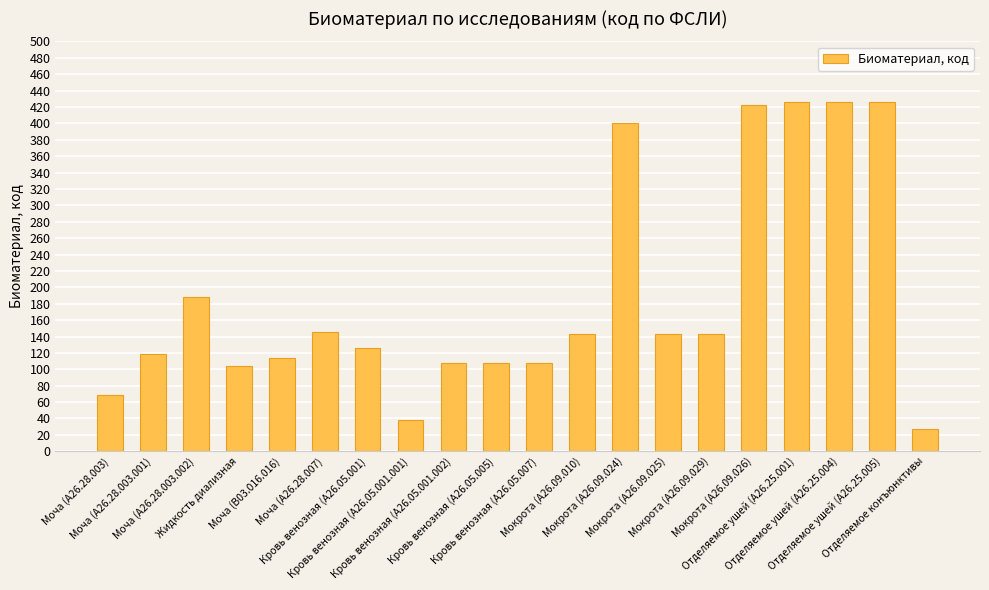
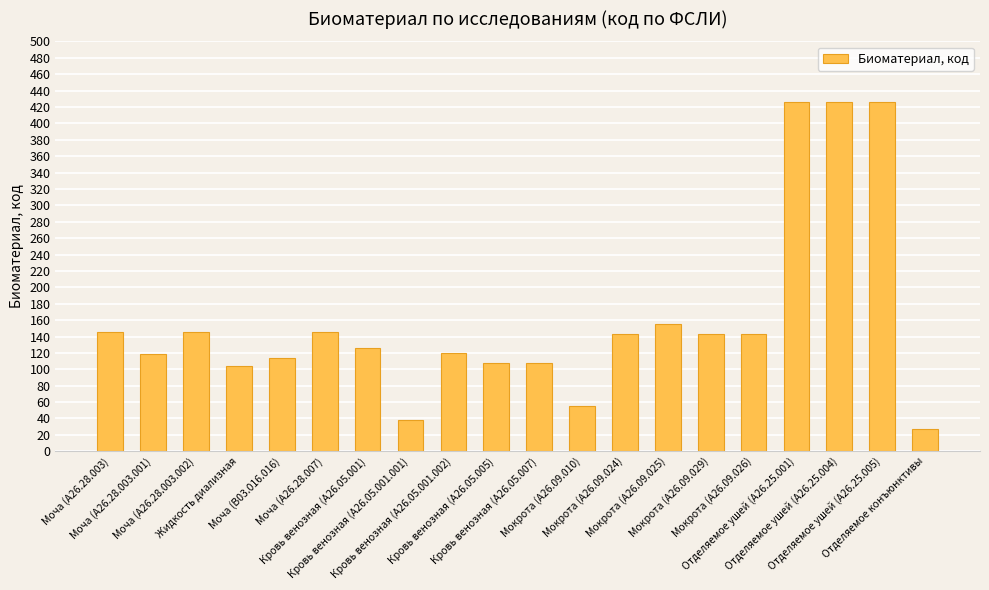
  {
-   "Моча (A26.28.003)": 70,
+   "Моча (A26.28.003)": 150,
    "Моча (A26.28.003.001)": 120,
-   "Моча (A26.28.003.002)": 190,
+   "Моча (A26.28.003.002)": 150,
    "Жидкость диализная": 100,
    "Моча (B03.016.016)": 110,
    "Моча (A26.28.007)": 150,
    "Кровь венозная (A26.05.001)": 130,
    "Кровь венозная (A26.05.001.001)": 40,
-   "Кровь венозная (A26.05.001.002)": 110,
+   "Кровь венозная (A26.05.001.002)": 120,
    "Кровь венозная (A26.05.005)": 110,
    "Кровь венозная (A26.05.007)": 110,
-   "Мокрота (A26.09.010)": 140,
-   "Мокрота (A26.09.024)": 400,
-   "Мокрота (A26.09.025)": 140,
+   "Мокрота (A26.09.010)": 60,
+   "Мокрота (A26.09.024)": 140,
+   "Мокрота (A26.09.025)": 160,
    "Мокрота (A26.09.029)": 140,
-   "Мокрота (A26.09.026)": 420,
+   "Мокрота (A26.09.026)": 140,
    "Отделяемое ушей (A26.25.001)": 430,
    "Отделяемое ушей (А26.25.004)": 430,
    "Отделяемое ушей (А26.25.005)": 430,
    "Отделяемое конъюнктивы": 30
  }
